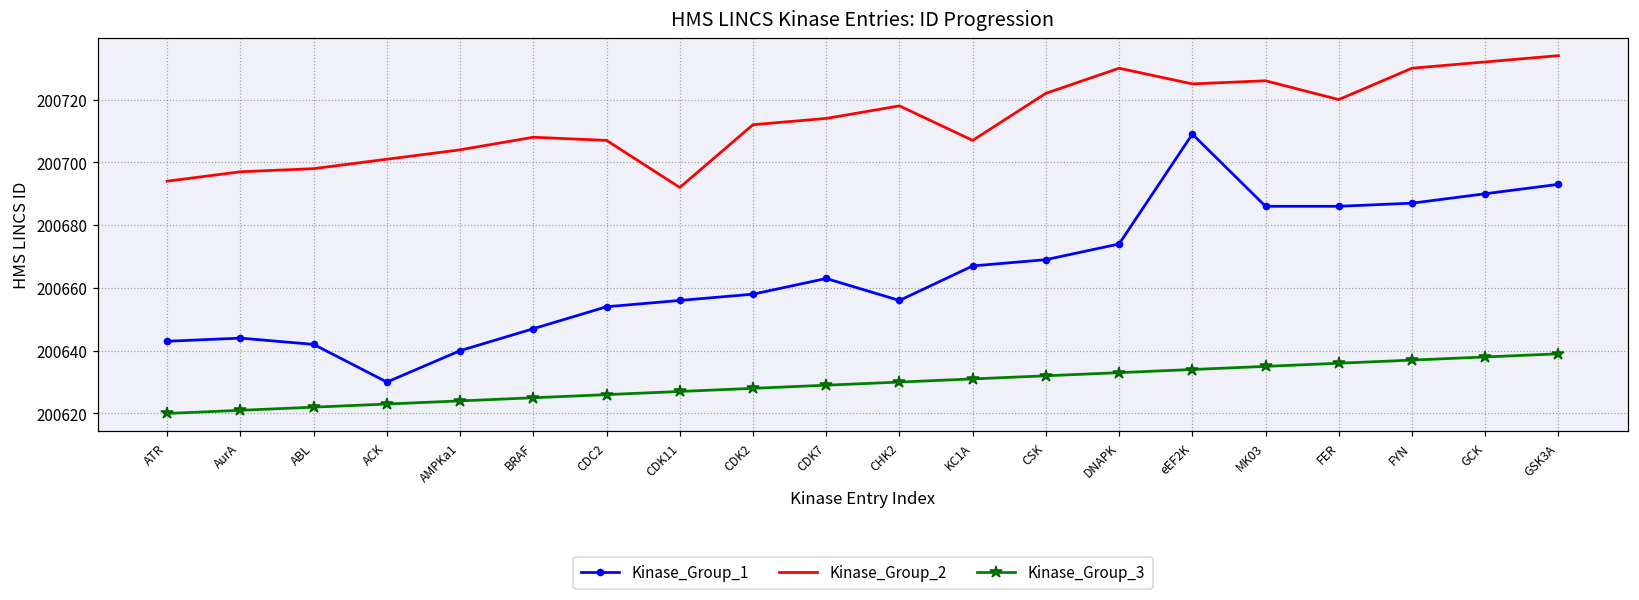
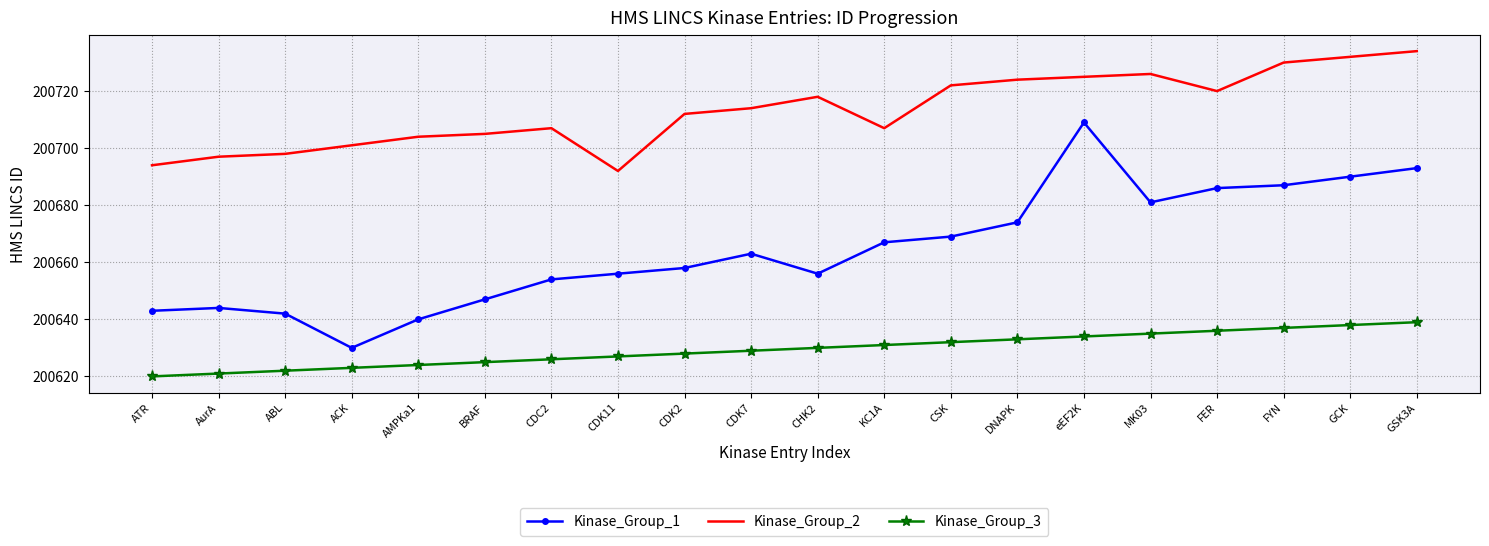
  {
    "Kinase_Group_1": {
      "ATR": 200643,
      "AurA": 200644,
      "ABL": 200642,
      "ACK": 200630,
      "AMPKa1": 200640,
      "BRAF": 200647,
      "CDC2": 200654,
      "CDK11": 200656,
      "CDK2": 200658,
      "CDK7": 200663,
      "CHK2": 200656,
      "KC1A": 200667,
      "CSK": 200669,
      "DNAPK": 200674,
      "eEF2K": 200709,
-     "MK03": 200686,
+     "MK03": 200681,
      "FER": 200686,
      "FYN": 200687,
      "GCK": 200690,
      "GSK3A": 200693
    },
    "Kinase_Group_2": {
      "ATR": 200694,
      "AurA": 200697,
      "ABL": 200698,
      "ACK": 200701,
      "AMPKa1": 200704,
-     "BRAF": 200708,
+     "BRAF": 200705,
      "CDC2": 200707,
      "CDK11": 200692,
      "CDK2": 200712,
      "CDK7": 200714,
      "CHK2": 200718,
      "KC1A": 200707,
      "CSK": 200722,
-     "DNAPK": 200730,
+     "DNAPK": 200724,
      "eEF2K": 200725,
      "MK03": 200726,
      "FER": 200720,
      "FYN": 200730,
      "GCK": 200732,
      "GSK3A": 200734
    },
    "Kinase_Group_3": {
      "ATR": 200620,
      "AurA": 200621,
      "ABL": 200622,
      "ACK": 200623,
      "AMPKa1": 200624,
      "BRAF": 200625,
      "CDC2": 200626,
      "CDK11": 200627,
      "CDK2": 200628,
      "CDK7": 200629,
      "CHK2": 200630,
      "KC1A": 200631,
      "CSK": 200632,
      "DNAPK": 200633,
      "eEF2K": 200634,
      "MK03": 200635,
      "FER": 200636,
      "FYN": 200637,
      "GCK": 200638,
      "GSK3A": 200639
    }
  }
